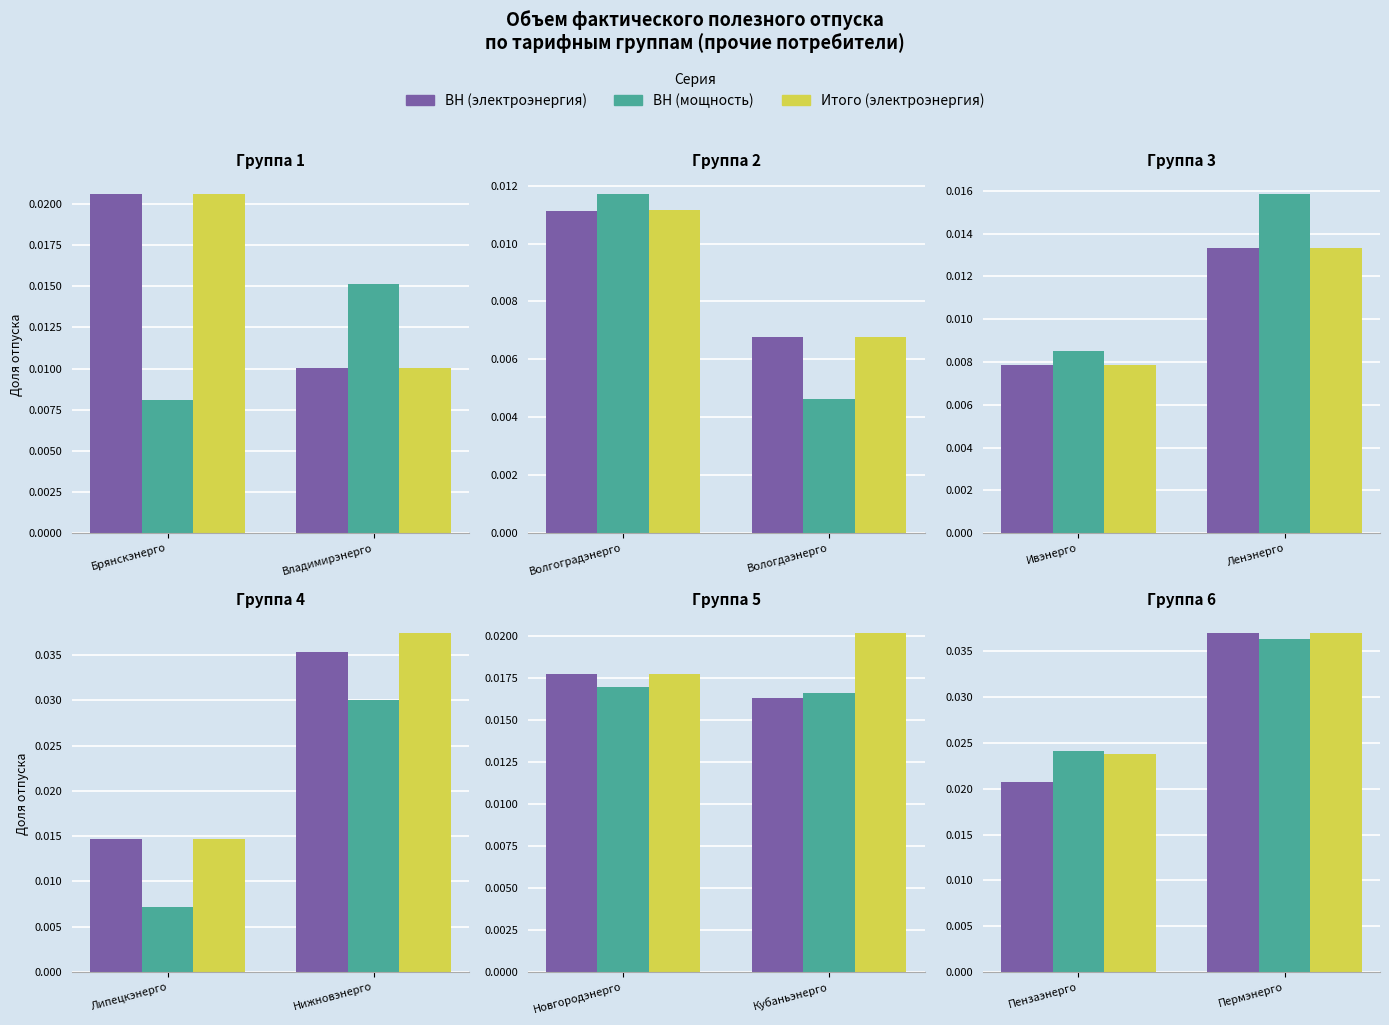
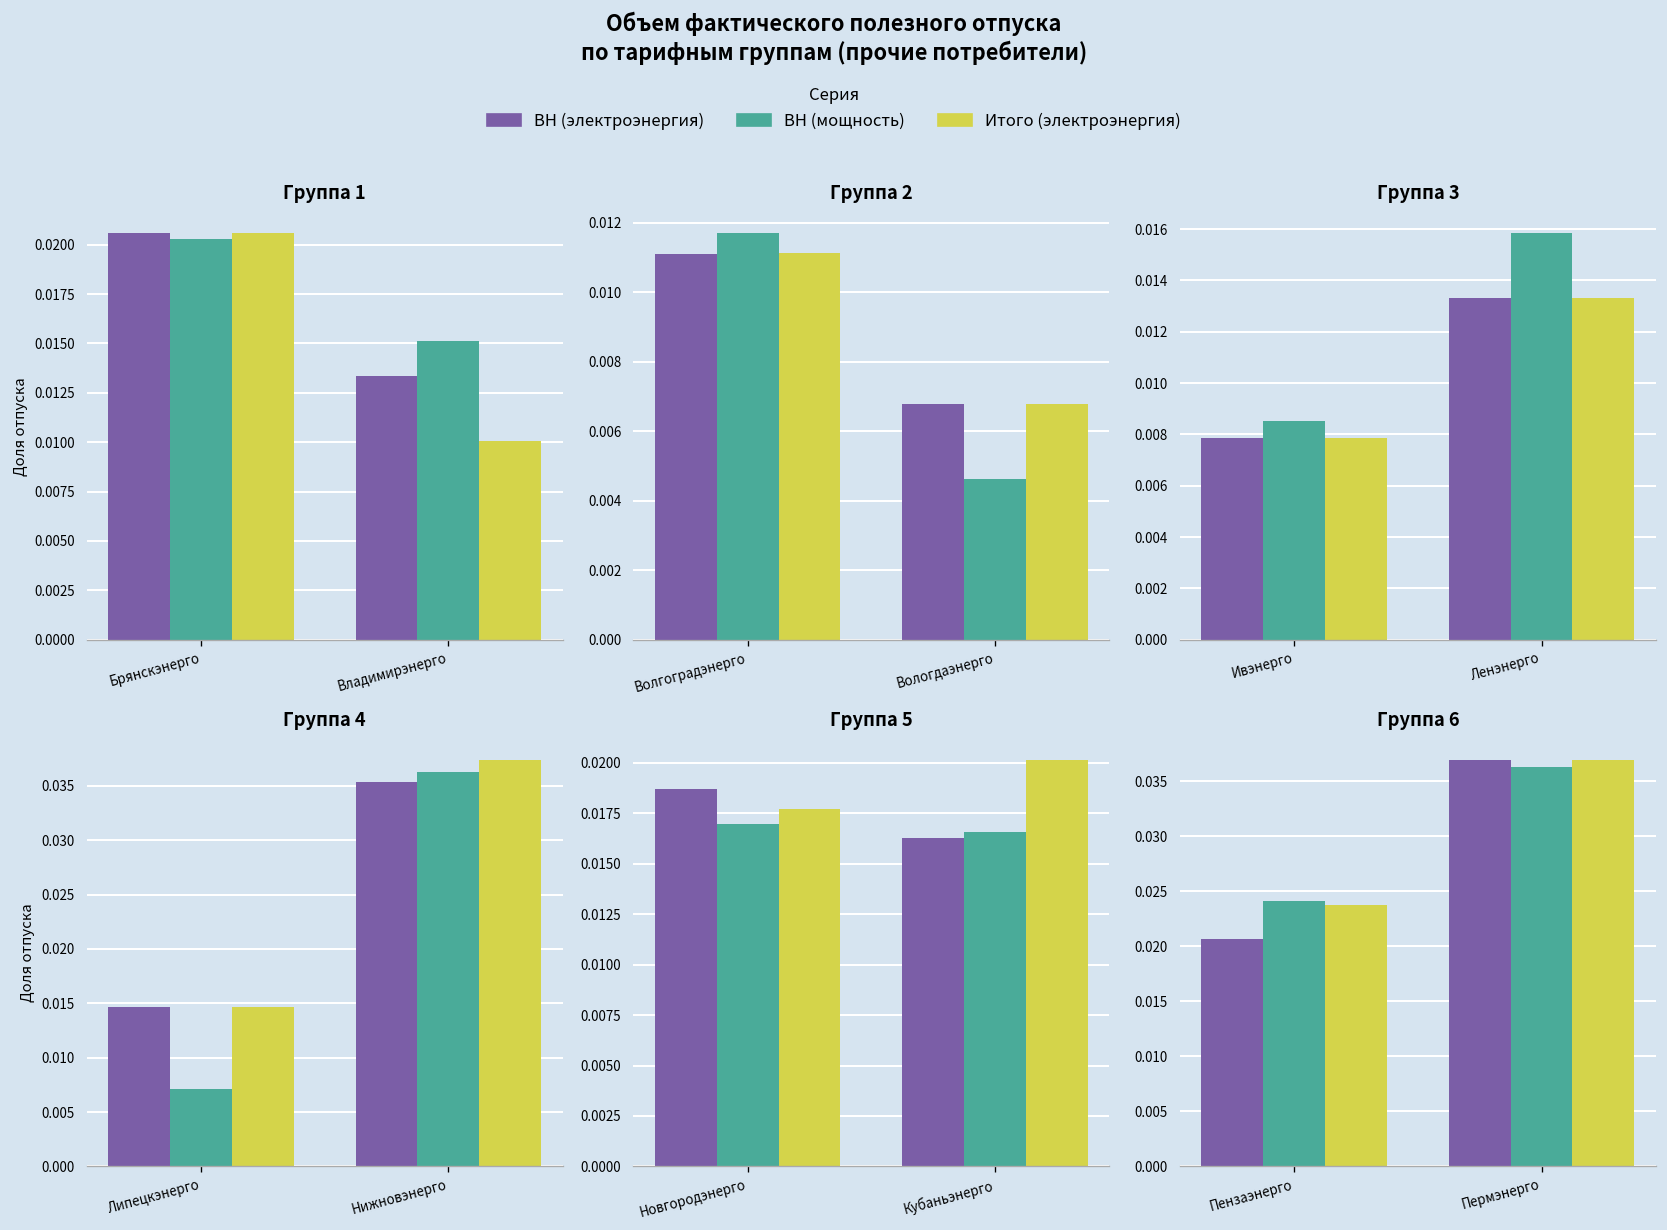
  {
    "Группа 1": {
      "ВН (электроэнергия)": {
        "Брянскэнерго": 0.0206,
-       "Владимирэнерго": 0.0101
+       "Владимирэнерго": 0.0134
      },
      "ВН (мощность)": {
-       "Брянскэнерго": 0.0081,
+       "Брянскэнерго": 0.0203,
        "Владимирэнерго": 0.0151
      },
      "Итого (электроэнергия)": {
        "Брянскэнерго": 0.0206,
        "Владимирэнерго": 0.0101
      }
    },
    "Группа 2": {
      "ВН (электроэнергия)": {
        "Волгоградэнерго": 0.0111,
        "Вологдаэнерго": 0.0068
      },
      "ВН (мощность)": {
        "Волгоградэнерго": 0.0117,
        "Вологдаэнерго": 0.0046
      },
      "Итого (электроэнергия)": {
        "Волгоградэнерго": 0.0111,
        "Вологдаэнерго": 0.0068
      }
    },
    "Группа 3": {
      "ВН (электроэнергия)": {
        "Ивэнерго": 0.0079,
        "Ленэнерго": 0.0133
      },
      "ВН (мощность)": {
        "Ивэнерго": 0.0085,
        "Ленэнерго": 0.0158
      },
      "Итого (электроэнергия)": {
        "Ивэнерго": 0.0079,
        "Ленэнерго": 0.0133
      }
    },
    "Группа 4": {
      "ВН (электроэнергия)": {
        "Липецкэнерго": 0.015,
        "Нижновэнерго": 0.035
      },
      "ВН (мощность)": {
        "Липецкэнерго": 0.007,
-       "Нижновэнерго": 0.030
+       "Нижновэнерго": 0.036
      },
      "Итого (электроэнергия)": {
        "Липецкэнерго": 0.015,
        "Нижновэнерго": 0.037
      }
    },
    "Группа 5": {
      "ВН (электроэнергия)": {
-       "Новгородэнерго": 0.0177,
+       "Новгородэнерго": 0.0187,
        "Кубаньэнерго": 0.0163
      },
      "ВН (мощность)": {
        "Новгородэнерго": 0.0170,
        "Кубаньэнерго": 0.0166
      },
      "Итого (электроэнергия)": {
        "Новгородэнерго": 0.0177,
        "Кубаньэнерго": 0.0201
      }
    },
    "Группа 6": {
      "ВН (электроэнергия)": {
        "Пензаэнерго": 0.021,
        "Пермэнерго": 0.037
      },
      "ВН (мощность)": {
        "Пензаэнерго": 0.024,
        "Пермэнерго": 0.036
      },
      "Итого (электроэнергия)": {
        "Пензаэнерго": 0.024,
        "Пермэнерго": 0.037
      }
    }
  }
